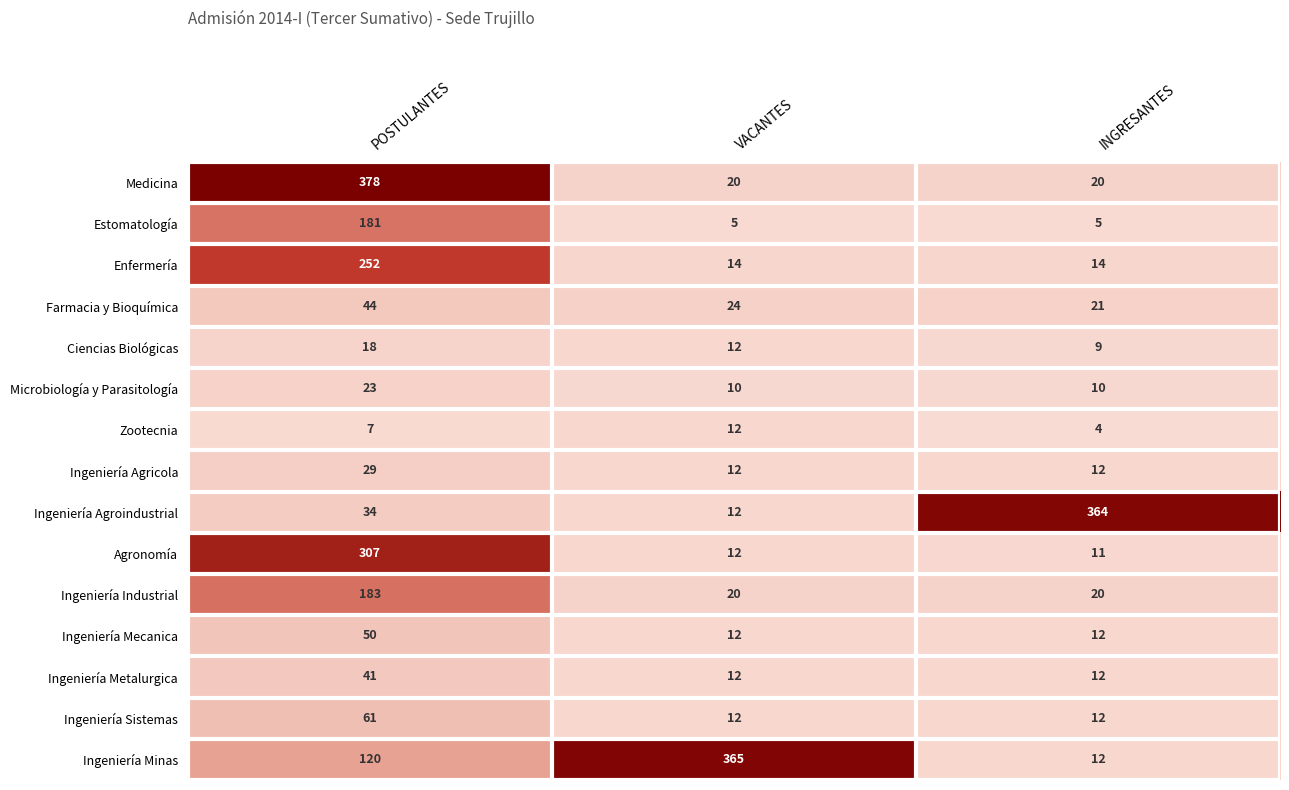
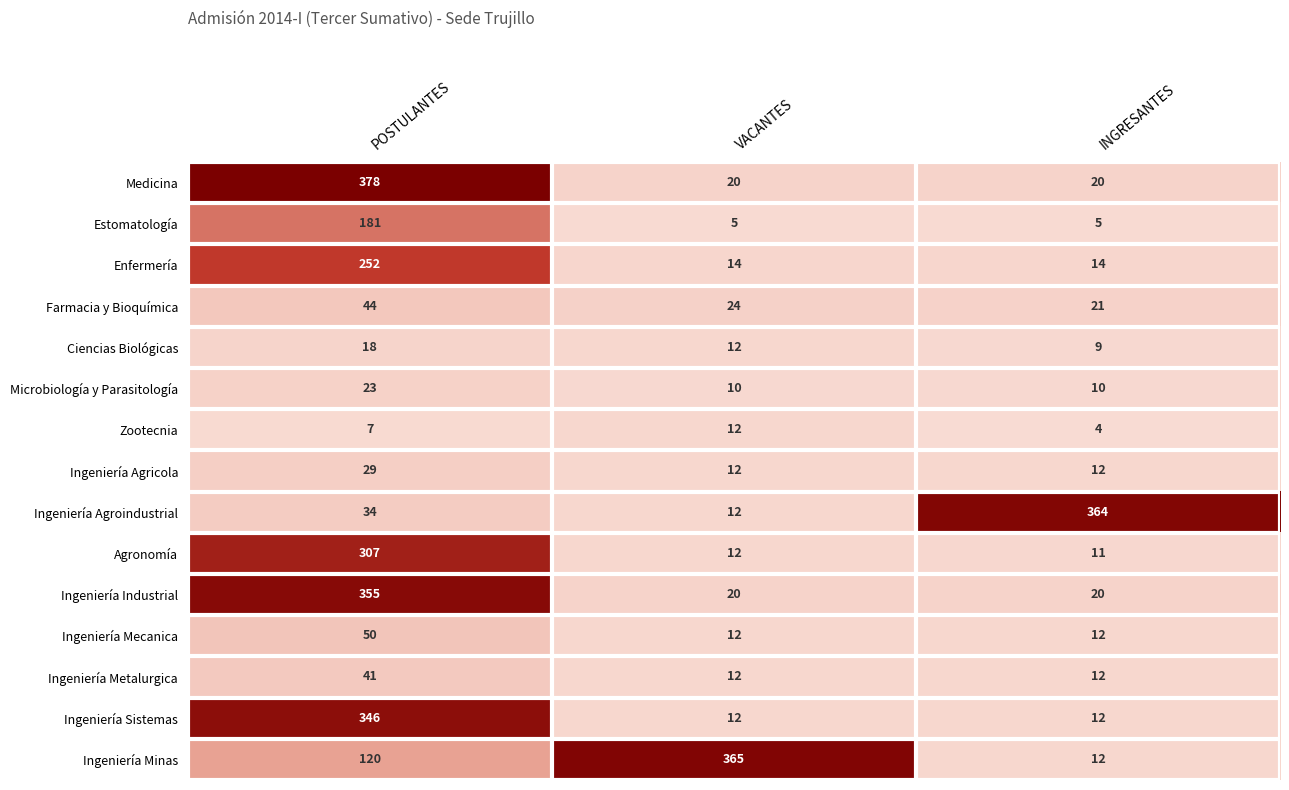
  {
    "Medicina": {
      "POSTULANTES": 378,
      "VACANTES": 20,
      "INGRESANTES": 20
    },
    "Estomatología": {
      "POSTULANTES": 181,
      "VACANTES": 5,
      "INGRESANTES": 5
    },
    "Enfermería": {
      "POSTULANTES": 252,
      "VACANTES": 14,
      "INGRESANTES": 14
    },
    "Farmacia y Bioquímica": {
      "POSTULANTES": 44,
      "VACANTES": 24,
      "INGRESANTES": 21
    },
    "Ciencias Biológicas": {
      "POSTULANTES": 18,
      "VACANTES": 12,
      "INGRESANTES": 9
    },
    "Microbiología y Parasitología": {
      "POSTULANTES": 23,
      "VACANTES": 10,
      "INGRESANTES": 10
    },
    "Zootecnia": {
      "POSTULANTES": 7,
      "VACANTES": 12,
      "INGRESANTES": 4
    },
    "Ingeniería Agricola": {
      "POSTULANTES": 29,
      "VACANTES": 12,
      "INGRESANTES": 12
    },
    "Ingeniería Agroindustrial": {
      "POSTULANTES": 34,
      "VACANTES": 12,
      "INGRESANTES": 364
    },
    "Agronomía": {
      "POSTULANTES": 307,
      "VACANTES": 12,
      "INGRESANTES": 11
    },
    "Ingeniería Industrial": {
-     "POSTULANTES": 183,
+     "POSTULANTES": 355,
      "VACANTES": 20,
      "INGRESANTES": 20
    },
    "Ingeniería Mecanica": {
      "POSTULANTES": 50,
      "VACANTES": 12,
      "INGRESANTES": 12
    },
    "Ingeniería Metalurgica": {
      "POSTULANTES": 41,
      "VACANTES": 12,
      "INGRESANTES": 12
    },
    "Ingeniería Sistemas": {
-     "POSTULANTES": 61,
+     "POSTULANTES": 346,
      "VACANTES": 12,
      "INGRESANTES": 12
    },
    "Ingeniería Minas": {
      "POSTULANTES": 120,
      "VACANTES": 365,
      "INGRESANTES": 12
    }
  }
